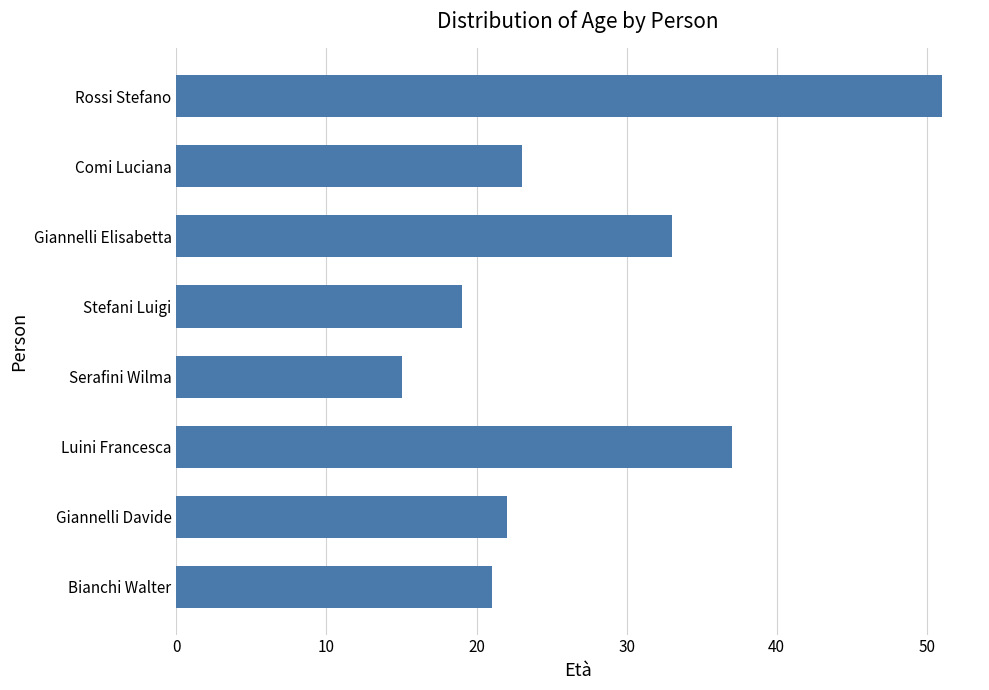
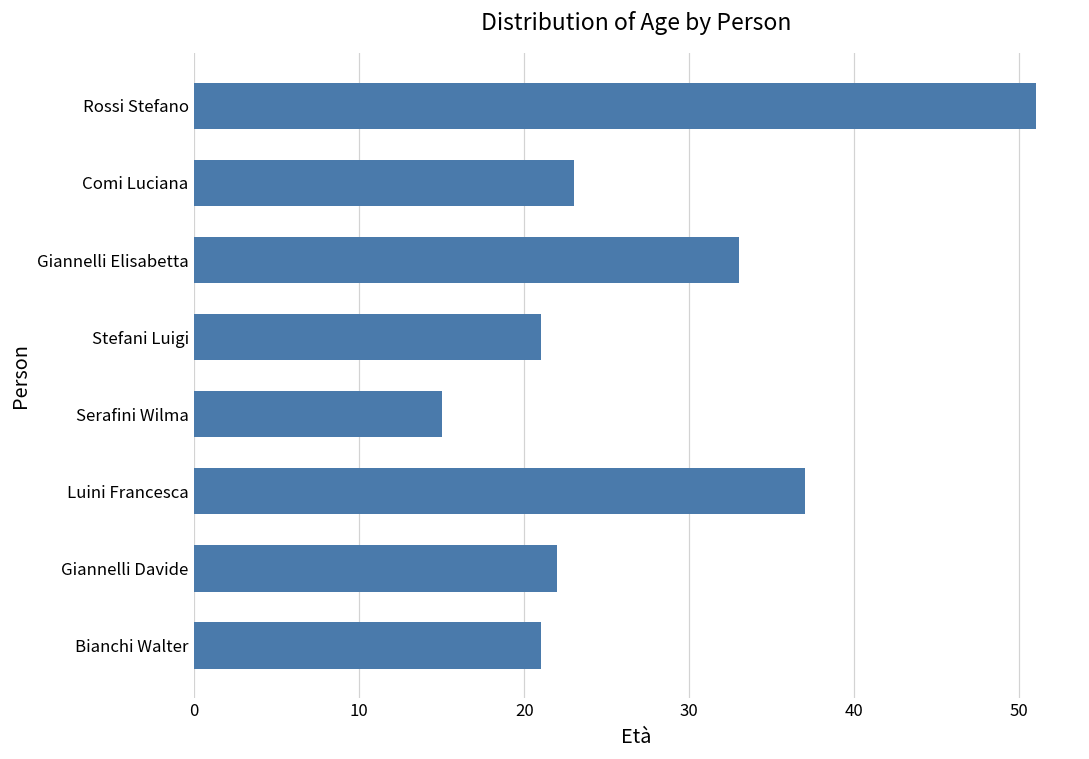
  {
    "Rossi Stefano": 51,
    "Comi Luciana": 23,
    "Giannelli Elisabetta": 33,
-   "Stefani Luigi": 19,
+   "Stefani Luigi": 21,
    "Serafini Wilma": 15,
    "Luini Francesca": 37,
    "Giannelli Davide": 22,
    "Bianchi Walter": 21
  }
